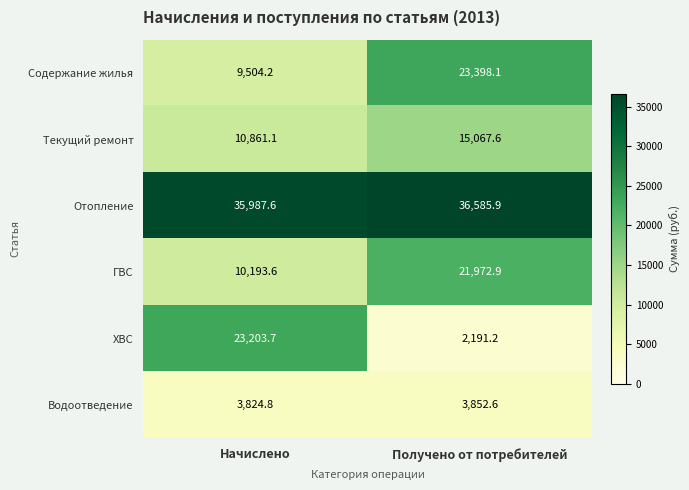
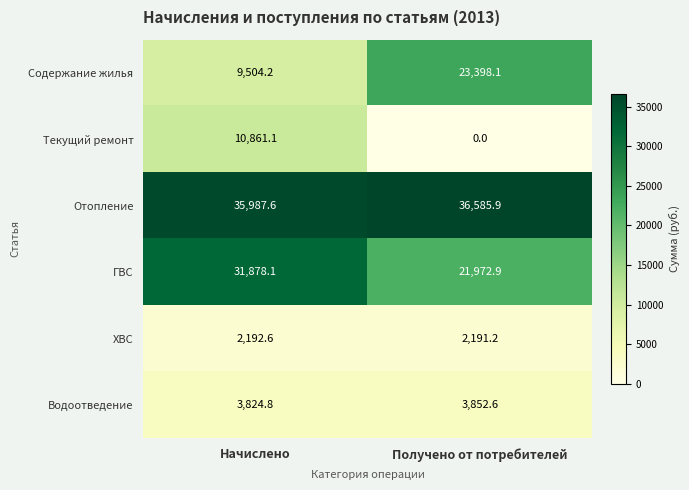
  {
    "Содержание жилья": {
      "Начислено": "9,504.2",
      "Получено от потребителей": "23,398.1"
    },
    "Текущий ремонт": {
      "Начислено": "10,861.1",
-     "Получено от потребителей": "15,067.6"
+     "Получено от потребителей": "0.0"
    },
    "Отопление": {
      "Начислено": "35,987.6",
      "Получено от потребителей": "36,585.9"
    },
    "ГВС": {
-     "Начислено": "10,193.6",
+     "Начислено": "31,878.1",
      "Получено от потребителей": "21,972.9"
    },
    "ХВС": {
-     "Начислено": "23,203.7",
+     "Начислено": "2,192.6",
      "Получено от потребителей": "2,191.2"
    },
    "Водоотведение": {
      "Начислено": "3,824.8",
      "Получено от потребителей": "3,852.6"
    }
  }
